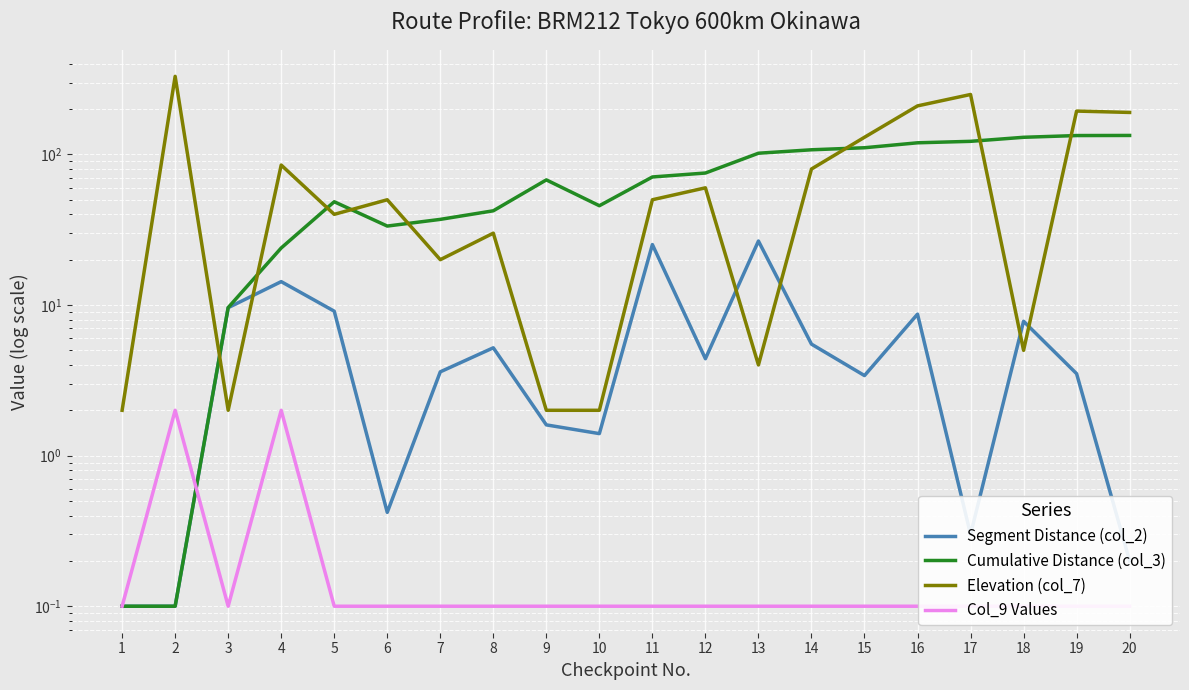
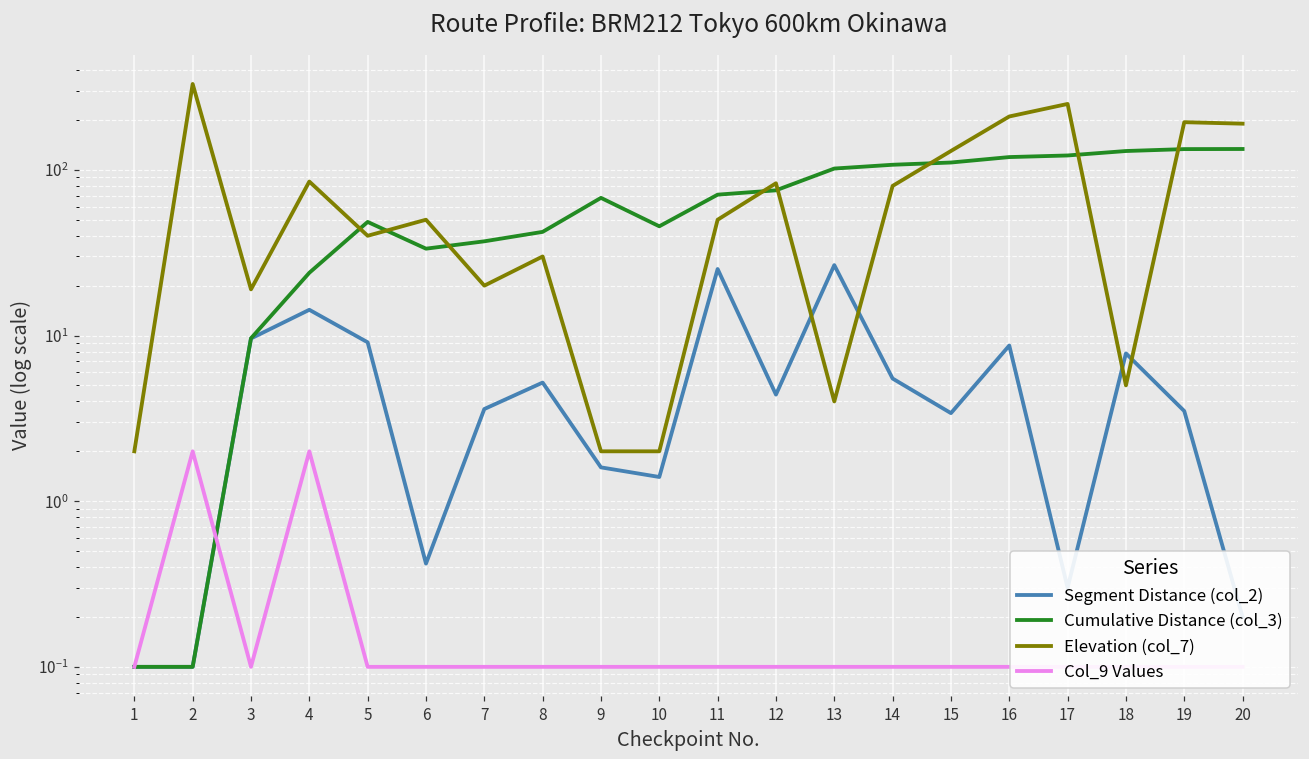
  {
    "Segment Distance (col_2)": {
      "4": 14,
      "5": 9,
      "6": 0.42,
      "7": 3.6,
      "8": 5.2,
      "9": 1.6,
      "10": 1.4,
      "11": 25,
      "12": 4.4,
      "13": 27,
      "14": 5.5,
      "15": 3.4,
      "16": 9,
      "18": 8,
      "19": 3.5
    },
    "Cumulative Distance (col_3)": {
      "4": 24,
      "5": 49,
      "6": 33,
      "7": 37,
      "8": 42,
      "9": 70,
      "10": 46,
      "11": 70,
      "12": 80,
      "13": 100,
      "14": 110,
      "15": 110,
      "16": 120,
      "17": 120,
      "18": 130,
      "19": 130,
      "20": 130
    },
    "Elevation (col_7)": {
      "1": 2,
      "2": 330,
-     "3": 2,
+     "3": 19,
      "4": 90,
      "5": 40,
      "6": 50,
      "7": 20,
      "8": 30,
      "9": 2,
      "10": 2,
      "11": 50,
-     "12": 60,
+     "12": 80,
      "13": 4,
      "14": 80,
      "15": 130,
      "16": 210,
      "17": 250,
      "18": 5,
      "19": 190,
      "20": 190
    },
    "Col_9 Values": {
      "2": 2,
      "3": 0.10,
      "4": 2,
      "5": 0.10,
      "6": 0.10,
      "7": 0.10,
      "8": 0.10,
      "9": 0.10,
      "10": 0.10,
      "11": 0.10,
      "12": 0.10,
      "13": 0.10,
      "14": 0.10,
      "15": 0.10,
      "16": 0.10
    }
  }
